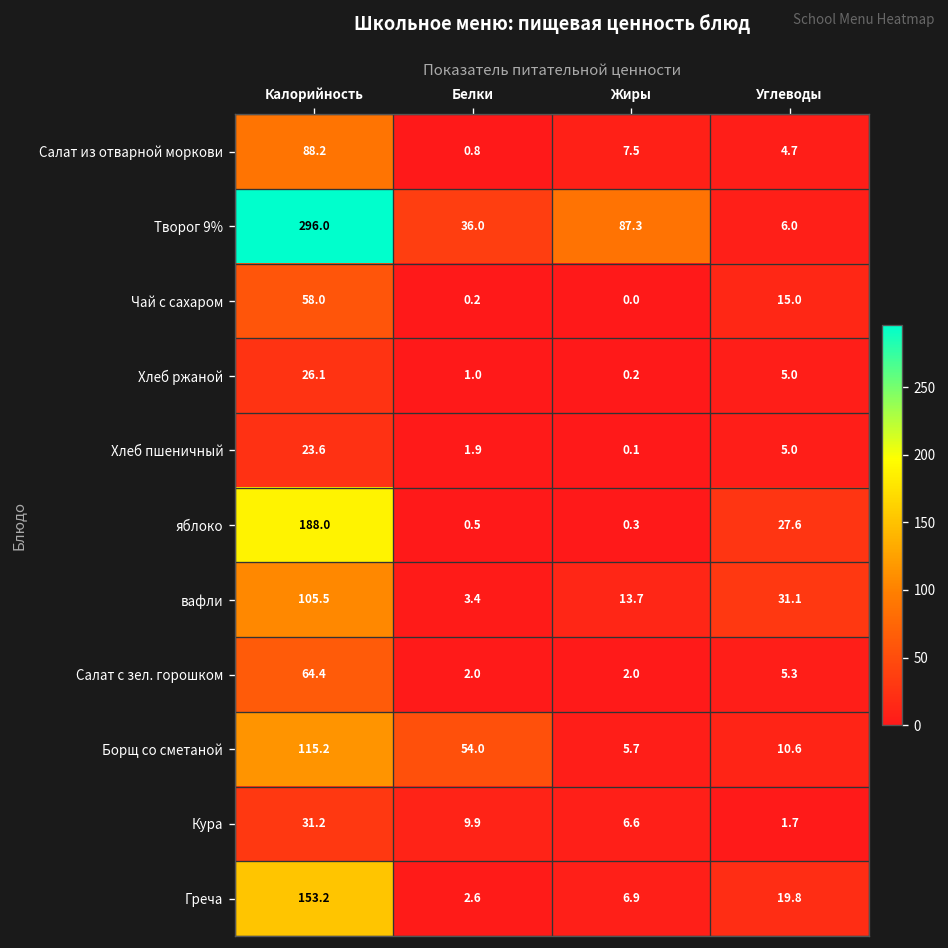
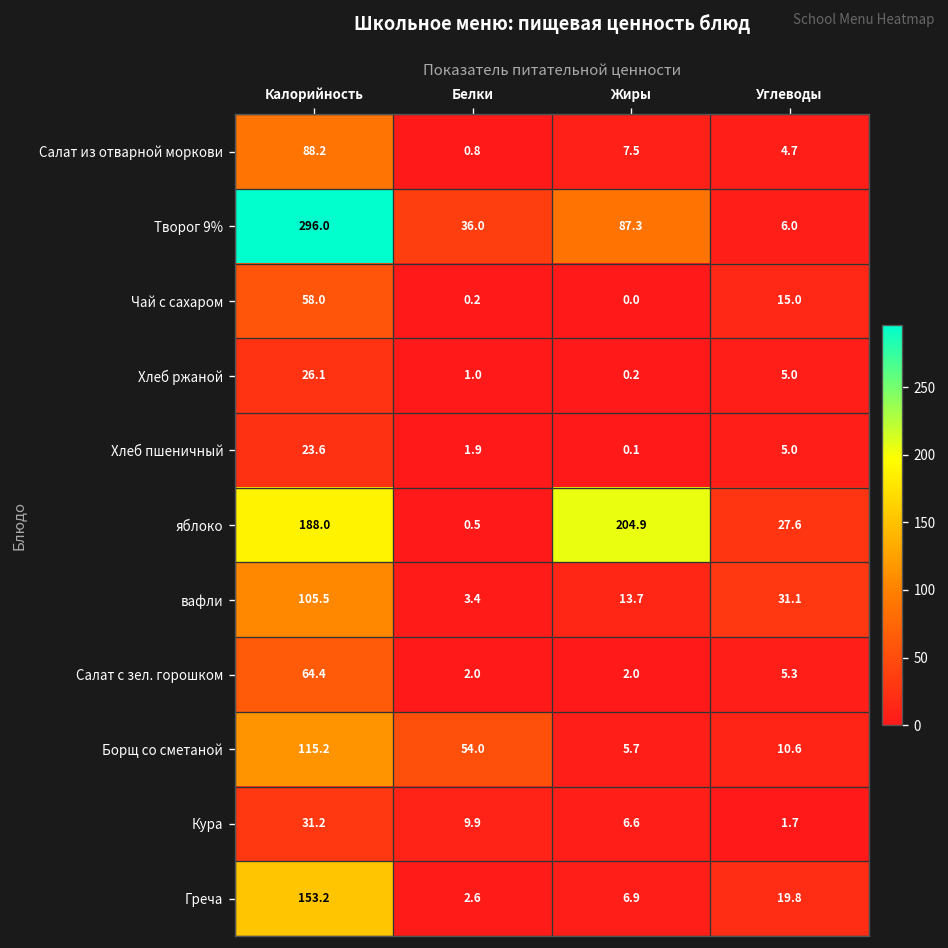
  {
    "Салат из отварной моркови": {
      "Калорийность": 88.2,
      "Белки": 0.8,
      "Жиры": 7.5,
      "Углеводы": 4.7
    },
    "Творог 9%": {
      "Калорийность": 296.0,
      "Белки": 36.0,
      "Жиры": 87.3,
      "Углеводы": 6.0
    },
    "Чай с сахаром": {
      "Калорийность": 58.0,
      "Белки": 0.2,
      "Жиры": 0.0,
      "Углеводы": 15.0
    },
    "Хлеб ржаной": {
      "Калорийность": 26.1,
      "Белки": 1.0,
      "Жиры": 0.2,
      "Углеводы": 5.0
    },
    "Хлеб пшеничный": {
      "Калорийность": 23.6,
      "Белки": 1.9,
      "Жиры": 0.1,
      "Углеводы": 5.0
    },
    "яблоко": {
      "Калорийность": 188.0,
      "Белки": 0.5,
-     "Жиры": 0.3,
+     "Жиры": 204.9,
      "Углеводы": 27.6
    },
    "вафли": {
      "Калорийность": 105.5,
      "Белки": 3.4,
      "Жиры": 13.7,
      "Углеводы": 31.1
    },
    "Салат с зел. горошком": {
      "Калорийность": 64.4,
      "Белки": 2.0,
      "Жиры": 2.0,
      "Углеводы": 5.3
    },
    "Борщ со сметаной": {
      "Калорийность": 115.2,
      "Белки": 54.0,
      "Жиры": 5.7,
      "Углеводы": 10.6
    },
    "Кура": {
      "Калорийность": 31.2,
      "Белки": 9.9,
      "Жиры": 6.6,
      "Углеводы": 1.7
    },
    "Греча": {
      "Калорийность": 153.2,
      "Белки": 2.6,
      "Жиры": 6.9,
      "Углеводы": 19.8
    }
  }
